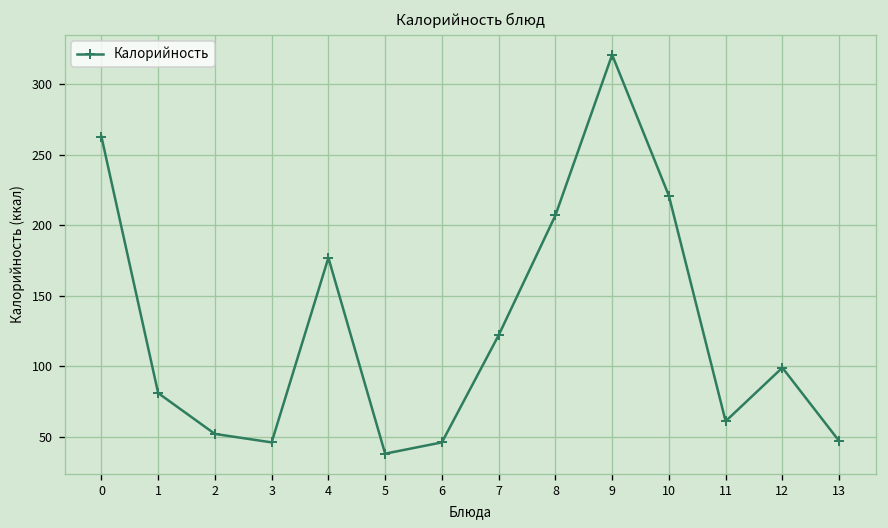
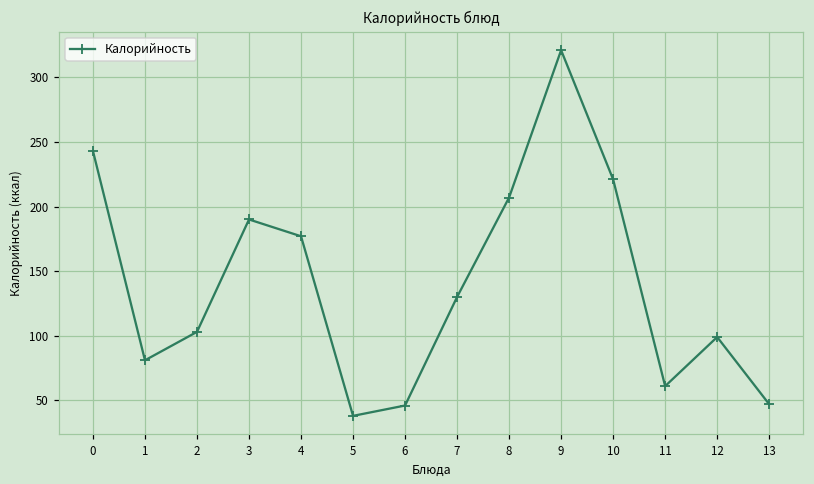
  {
-   "0": 263,
+   "0": 243,
    "1": 81,
-   "2": 52,
-   "3": 46,
+   "2": 103,
+   "3": 190,
    "4": 177,
    "5": 38,
    "6": 46,
-   "7": 122,
+   "7": 130,
    "8": 207,
    "9": 321,
    "10": 221,
    "11": 61,
    "12": 99,
    "13": 47
  }
